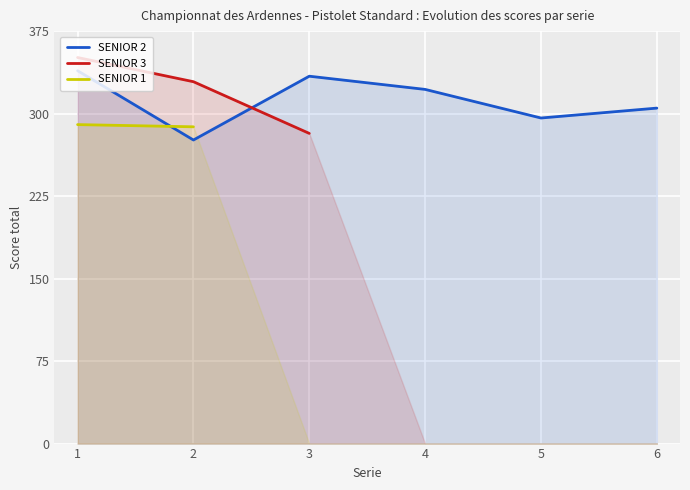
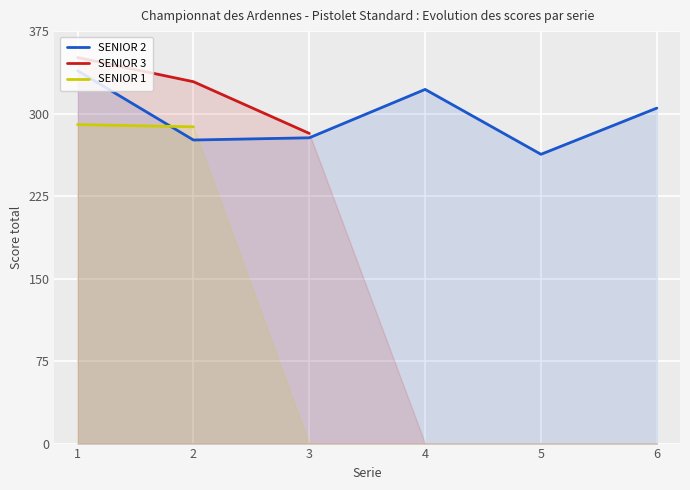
  {
    "SENIOR 2": {
      "2": 276,
-     "3": 334,
+     "3": 278,
      "4": 322,
-     "5": 296,
+     "5": 263,
      "6": 305
    }
  }
